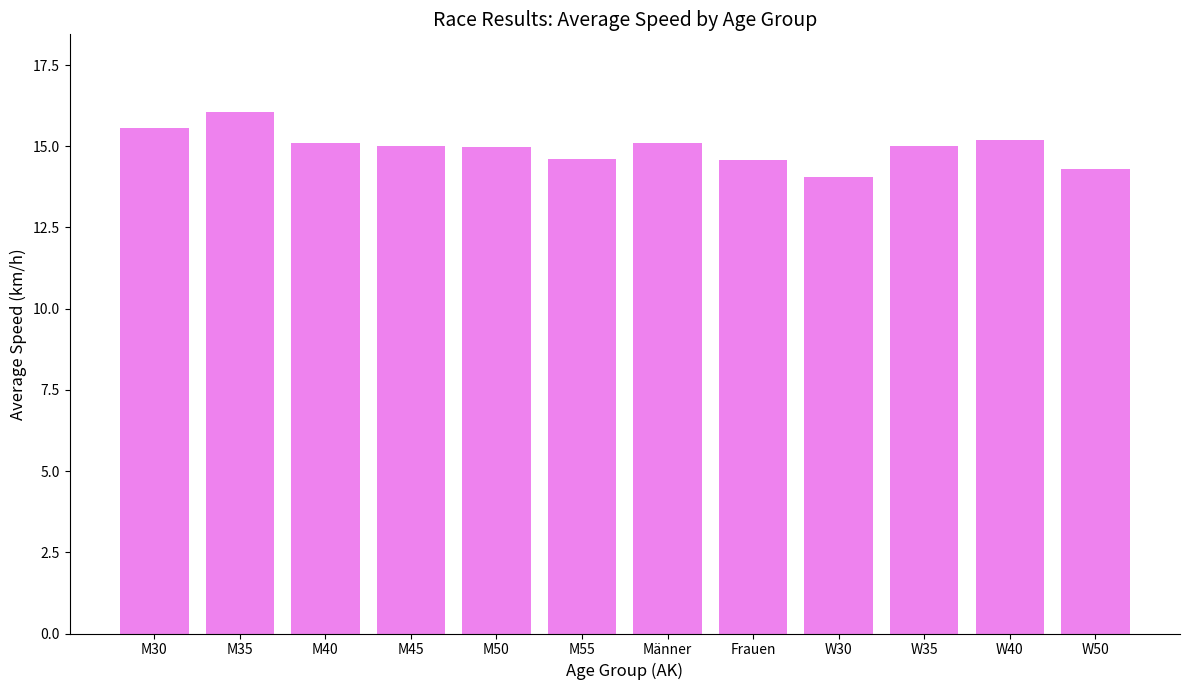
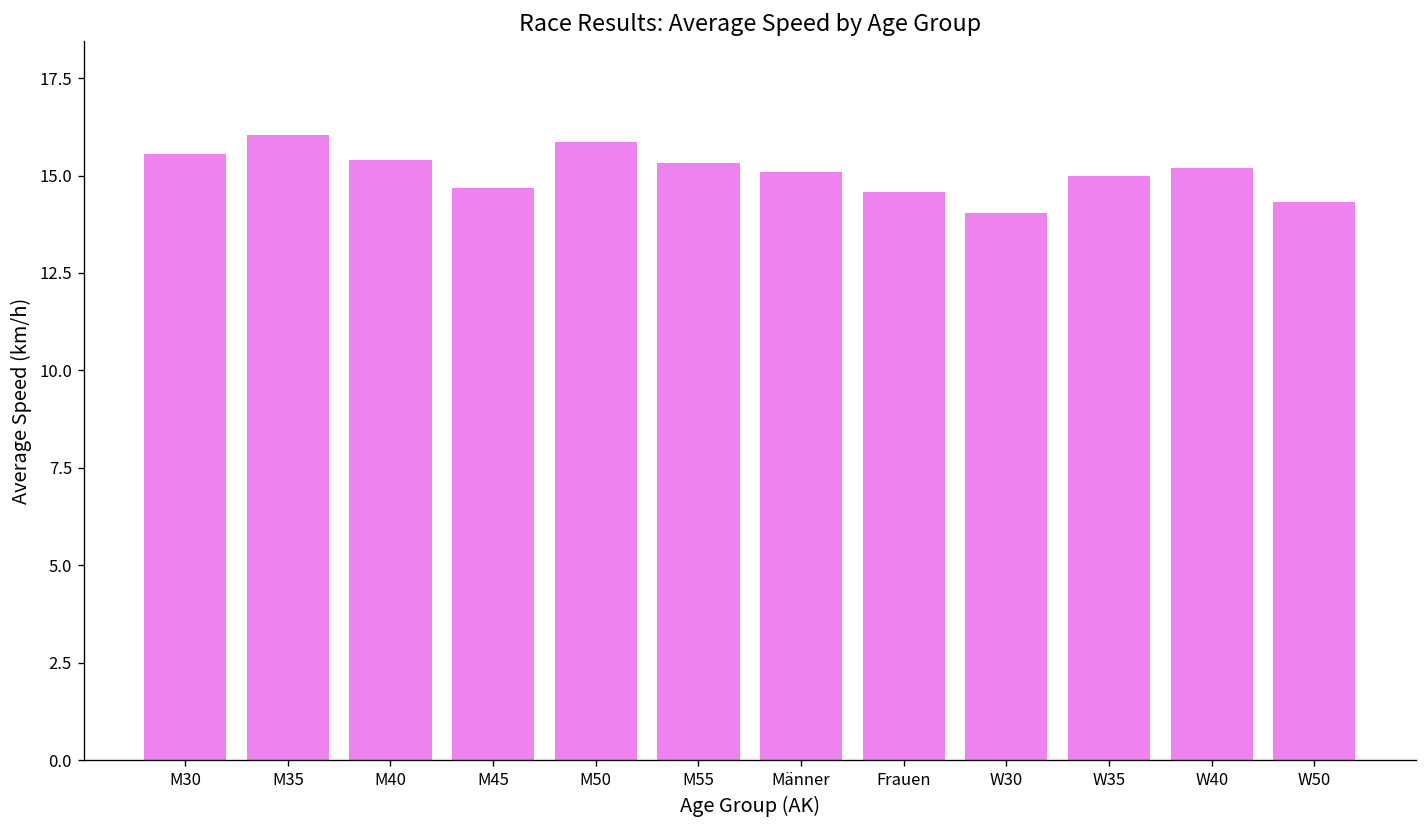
  {
    "M30": 15.6,
    "M35": 16.0,
-   "M40": 15.1,
-   "M45": 15.0,
-   "M50": 15.0,
-   "M55": 14.6,
+   "M40": 15.4,
+   "M45": 14.7,
+   "M50": 15.9,
+   "M55": 15.3,
    "Männer": 15.1,
    "Frauen": 14.6,
    "W30": 14.0,
    "W35": 15.0,
    "W40": 15.2,
    "W50": 14.3
  }
